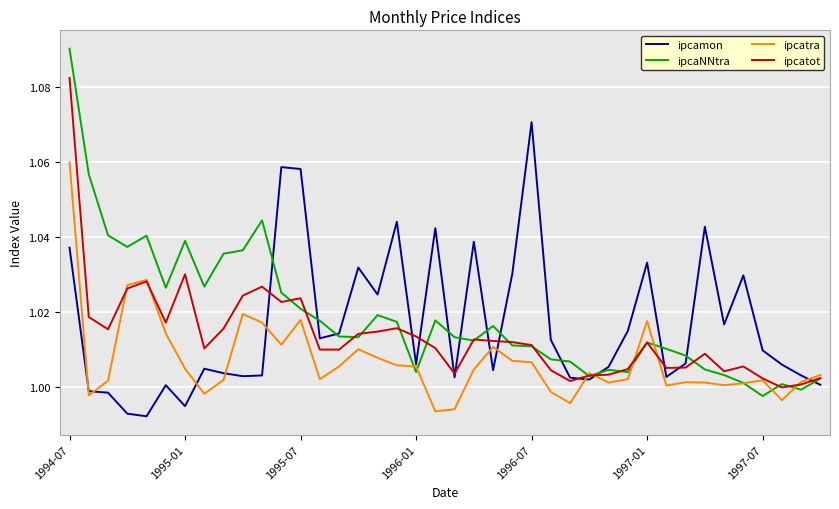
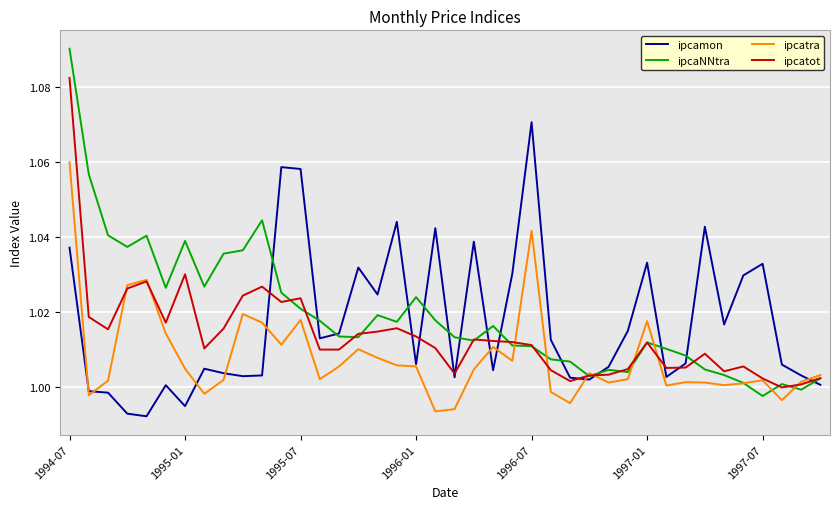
  {
    "ipcamon": {
      "1994-07": 1.037,
      "1995-01": 0.995,
      "1995-07": 1.058,
      "1996-07": 1.071,
      "1997-01": 1.033,
-     "1997-07": 1.010
+     "1997-07": 1.033
    },
    "ipcaNNtra": {
      "1994-07": 1.090,
      "1995-01": 1.039,
      "1995-07": 1.021,
-     "1996-01": 1.004,
+     "1996-01": 1.024,
      "1997-07": 0.998
    },
    "ipcatra": {
      "1994-07": 1.060,
      "1995-01": 1.005,
      "1995-07": 1.018,
-     "1996-07": 1.007,
+     "1996-07": 1.042,
      "1997-01": 1.018
    },
    "ipcatot": {
      "1994-07": 1.082,
      "1995-01": 1.030,
      "1995-07": 1.024,
      "1996-01": 1.013
    }
  }
